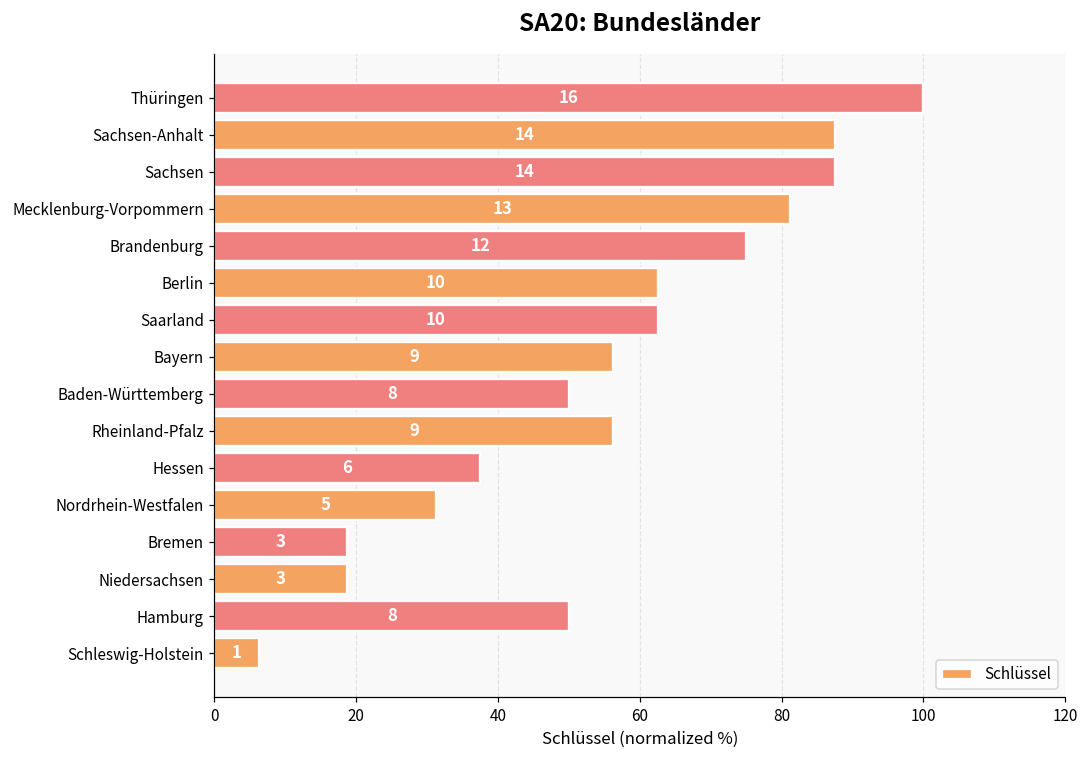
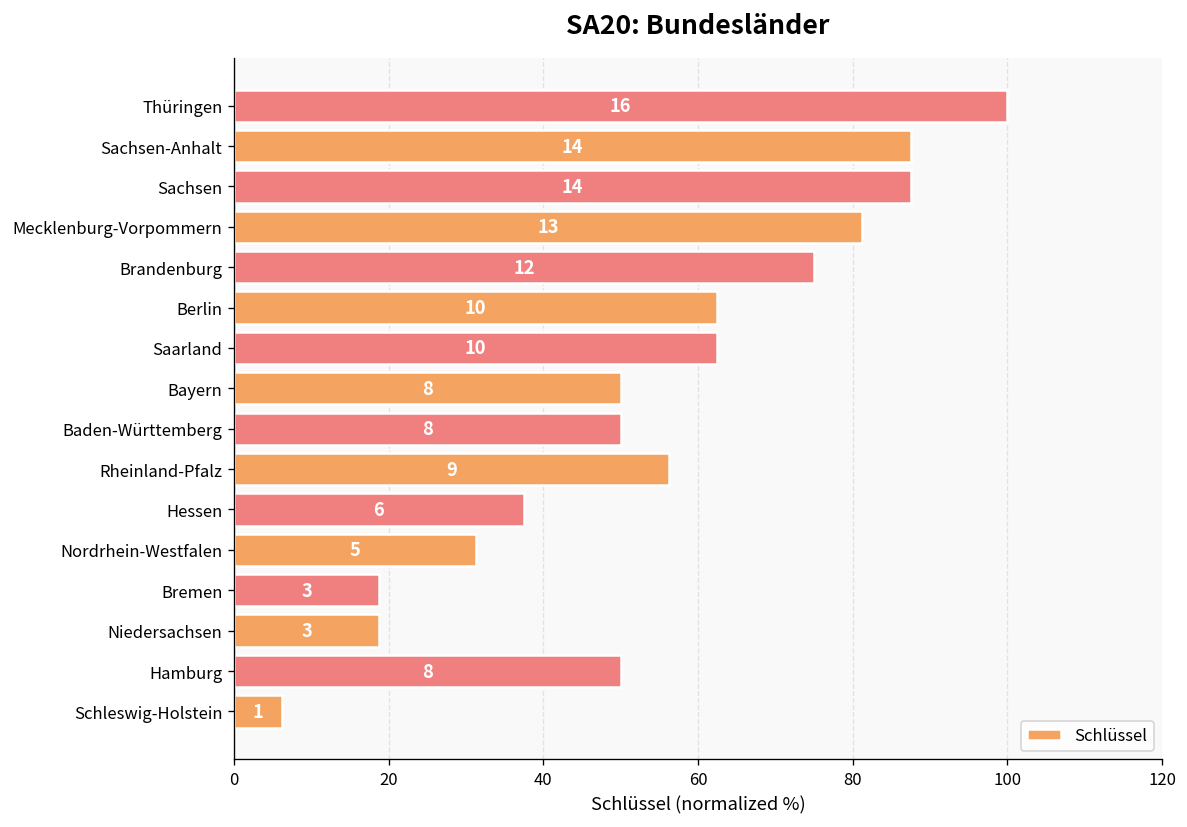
  {
-   "Bayern": 9
+   "Bayern": 8
  }
